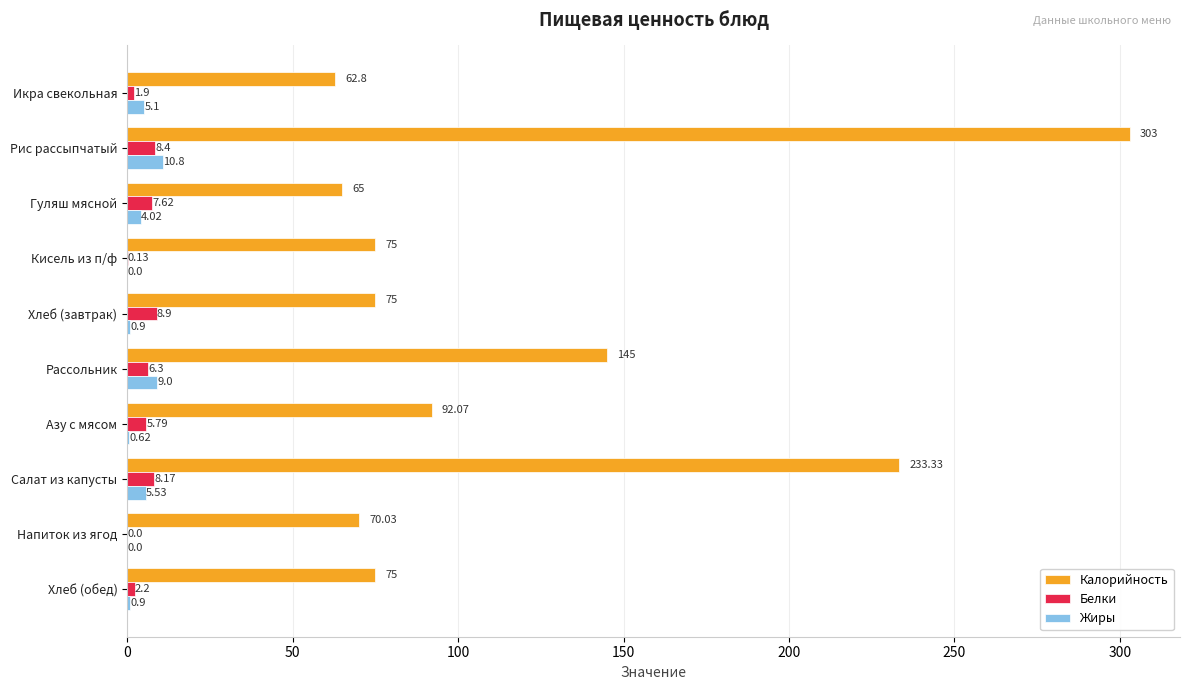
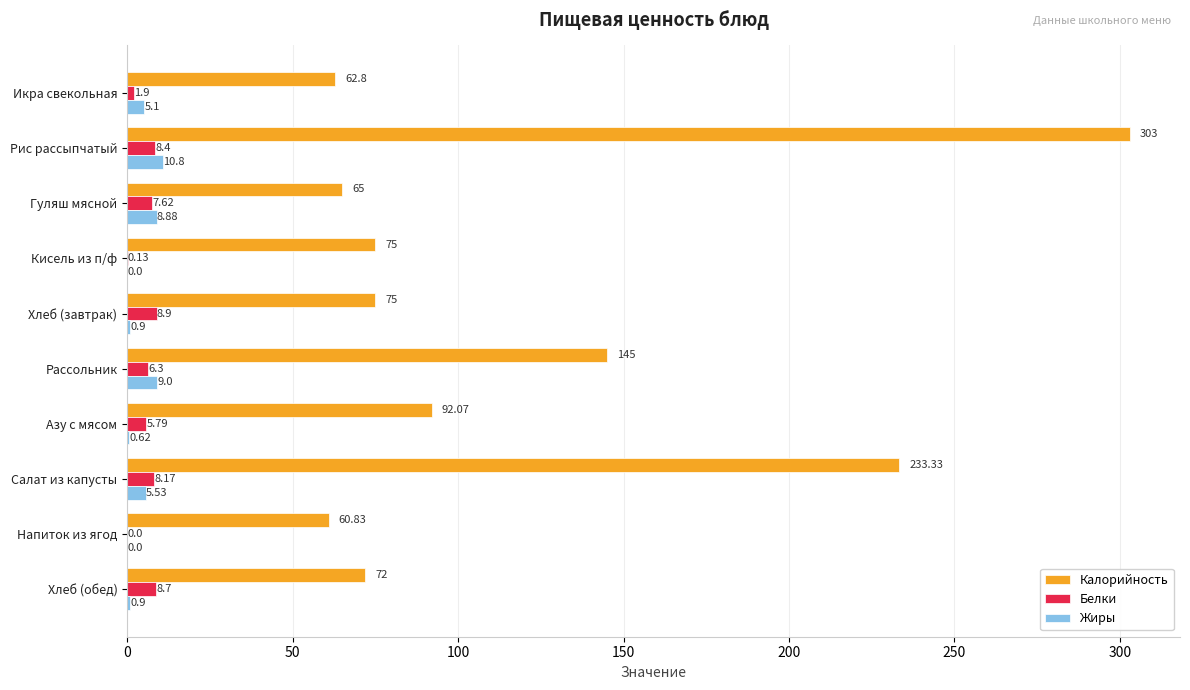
  {
    "Калорийность": {
      "Икра свекольная": 62.8,
      "Рис рассыпчатый": 303,
      "Гуляш мясной": 65,
      "Кисель из п/ф": 75,
      "Хлеб (завтрак)": 75,
      "Рассольник": 145,
      "Азу с мясом": 92.07,
      "Салат из капусты": 233.33,
-     "Напиток из ягод": 70.03,
-     "Хлеб (обед)": 75
+     "Напиток из ягод": 60.83,
+     "Хлеб (обед)": 72
    },
    "Белки": {
      "Икра свекольная": 1.9,
      "Рис рассыпчатый": 8.4,
      "Гуляш мясной": 7.62,
      "Кисель из п/ф": 0.13,
      "Хлеб (завтрак)": 8.9,
      "Рассольник": 6.3,
      "Азу с мясом": 5.79,
      "Салат из капусты": 8.17,
      "Напиток из ягод": 0.0,
-     "Хлеб (обед)": 2.2
+     "Хлеб (обед)": 8.7
    },
    "Жиры": {
      "Икра свекольная": 5.1,
      "Рис рассыпчатый": 10.8,
-     "Гуляш мясной": 4.02,
+     "Гуляш мясной": 8.88,
      "Кисель из п/ф": 0.0,
      "Хлеб (завтрак)": 0.9,
      "Рассольник": 9.0,
      "Азу с мясом": 0.62,
      "Салат из капусты": 5.53,
      "Напиток из ягод": 0.0,
      "Хлеб (обед)": 0.9
    }
  }
